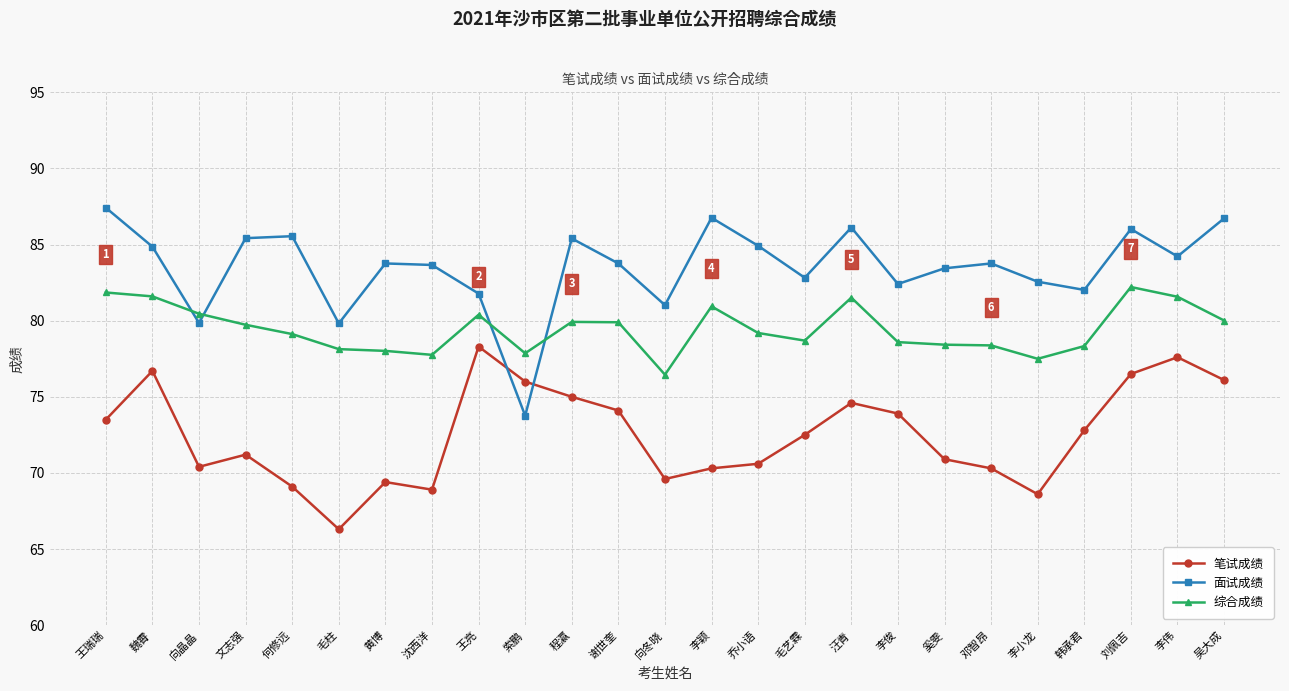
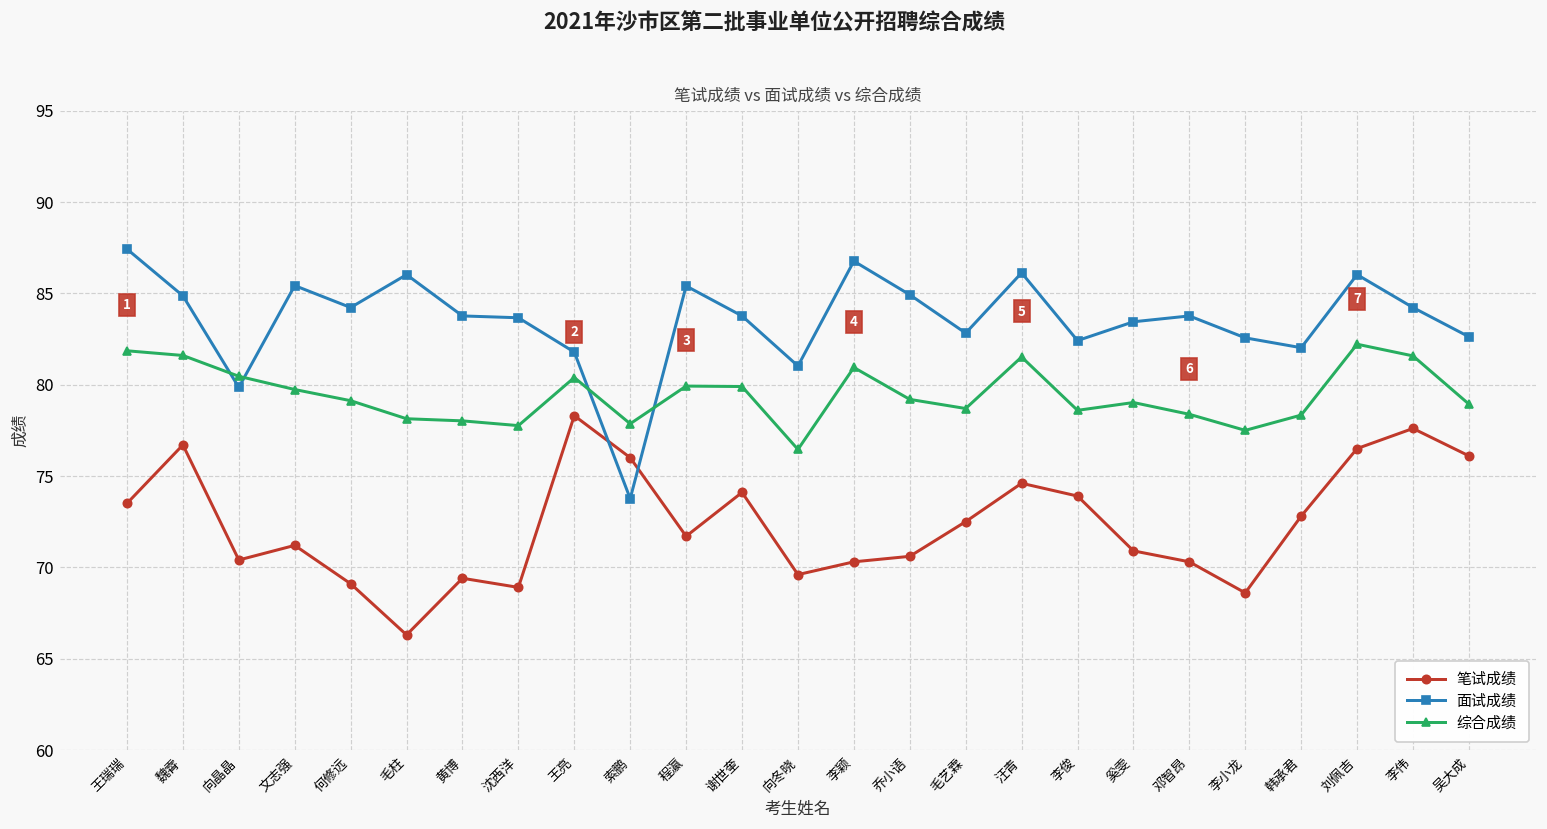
  {
    "笔试成绩": {
      "王瑞瑞": 73.5,
      "魏霄": 76.7,
      "向晶晶": 70.4,
      "文志强": 71.2,
      "何修远": 69.1,
      "毛柱": 66.3,
      "黄博": 69.4,
      "沈西洋": 68.9,
      "王亮": 78.3,
      "索鹏": 76.0,
-     "程瀛": 75.0,
+     "程瀛": 71.7,
      "谢世奎": 74.1,
      "向冬晓": 69.6,
      "李颖": 70.3,
      "乔小语": 70.6,
      "毛艺霖": 72.5,
      "汪青": 74.6,
      "李俊": 73.9,
      "奚雯": 70.9,
      "邓智昂": 70.3,
      "李小龙": 68.6,
      "韩承君": 72.8,
      "刘佩吉": 76.5,
      "李伟": 77.6,
      "吴大成": 76.1
    },
    "面试成绩": {
      "王瑞瑞": 87.4,
      "魏霄": 84.9,
      "向晶晶": 79.9,
      "文志强": 85.4,
-     "何修远": 85.6,
-     "毛柱": 79.8,
+     "何修远": 84.2,
+     "毛柱": 86.0,
      "黄博": 83.8,
      "沈西洋": 83.7,
      "索鹏": 73.8,
      "程瀛": 85.4,
      "谢世奎": 83.8,
      "向冬晓": 81.0,
      "李颖": 86.8,
      "乔小语": 84.9,
      "毛艺霖": 82.8,
      "汪青": 86.1,
      "李俊": 82.4,
      "奚雯": 83.4,
      "邓智昂": 83.8,
      "李小龙": 82.6,
      "韩承君": 82.0,
      "李伟": 84.2,
-     "吴大成": 86.7
+     "吴大成": 82.6
    },
    "综合成绩": {
      "王瑞瑞": 81.9,
      "魏霄": 81.6,
      "向晶晶": 80.5,
      "文志强": 79.7,
      "何修远": 79.1,
      "毛柱": 78.1,
      "黄博": 78.0,
      "沈西洋": 77.8,
      "王亮": 80.4,
      "索鹏": 77.9,
      "程瀛": 79.9,
      "谢世奎": 79.9,
      "向冬晓": 76.5,
      "李颖": 80.9,
      "乔小语": 79.2,
      "毛艺霖": 78.7,
      "汪青": 81.5,
      "李俊": 78.6,
-     "奚雯": 78.4,
+     "奚雯": 79.0,
      "邓智昂": 78.4,
      "李小龙": 77.5,
      "韩承君": 78.3,
      "刘佩吉": 82.2,
      "李伟": 81.6,
-     "吴大成": 80.0
+     "吴大成": 78.9
    }
  }
